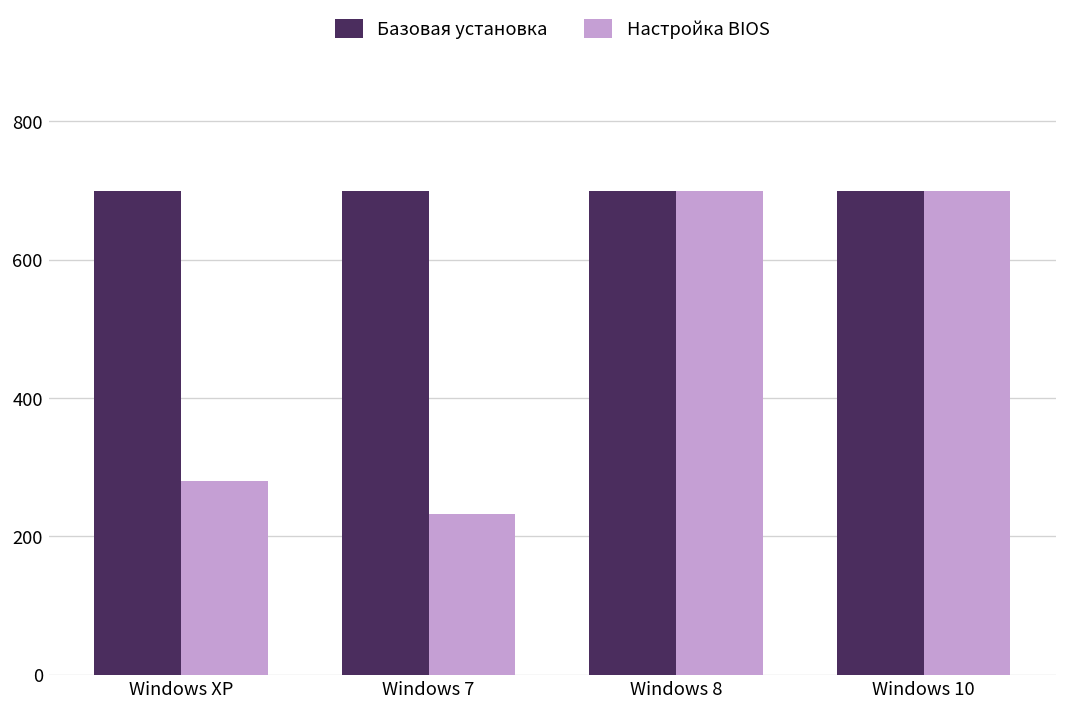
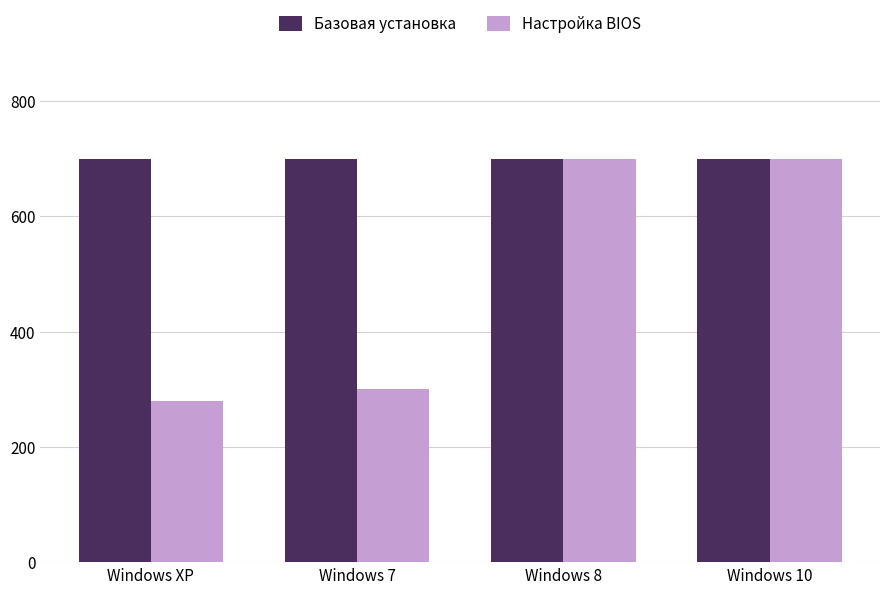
  {
    "Базовая установка": {
      "Windows XP": 700,
      "Windows 7": 700,
      "Windows 8": 700,
      "Windows 10": 700
    },
    "Настройка BIOS": {
      "Windows XP": 280,
-     "Windows 7": 230,
+     "Windows 7": 300,
      "Windows 8": 700,
      "Windows 10": 700
    }
  }
